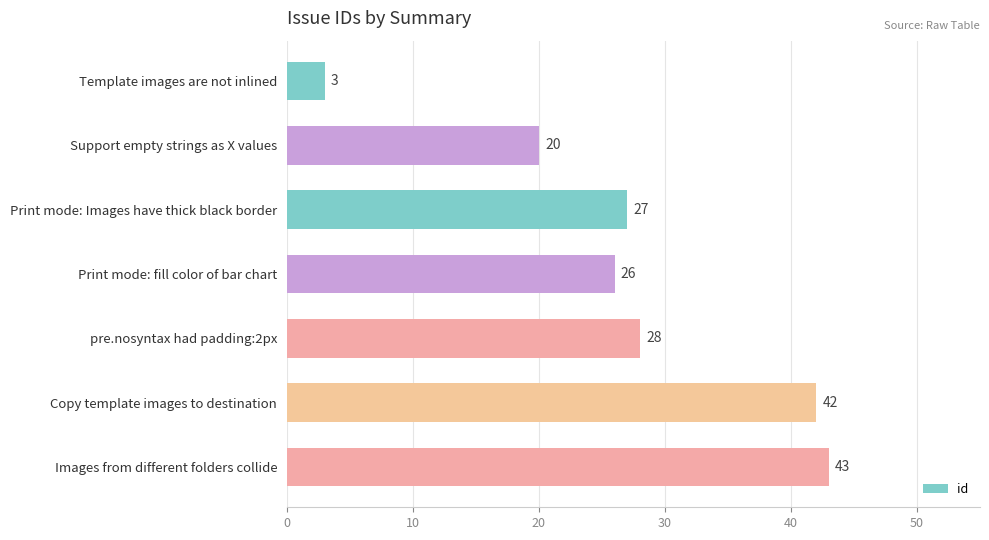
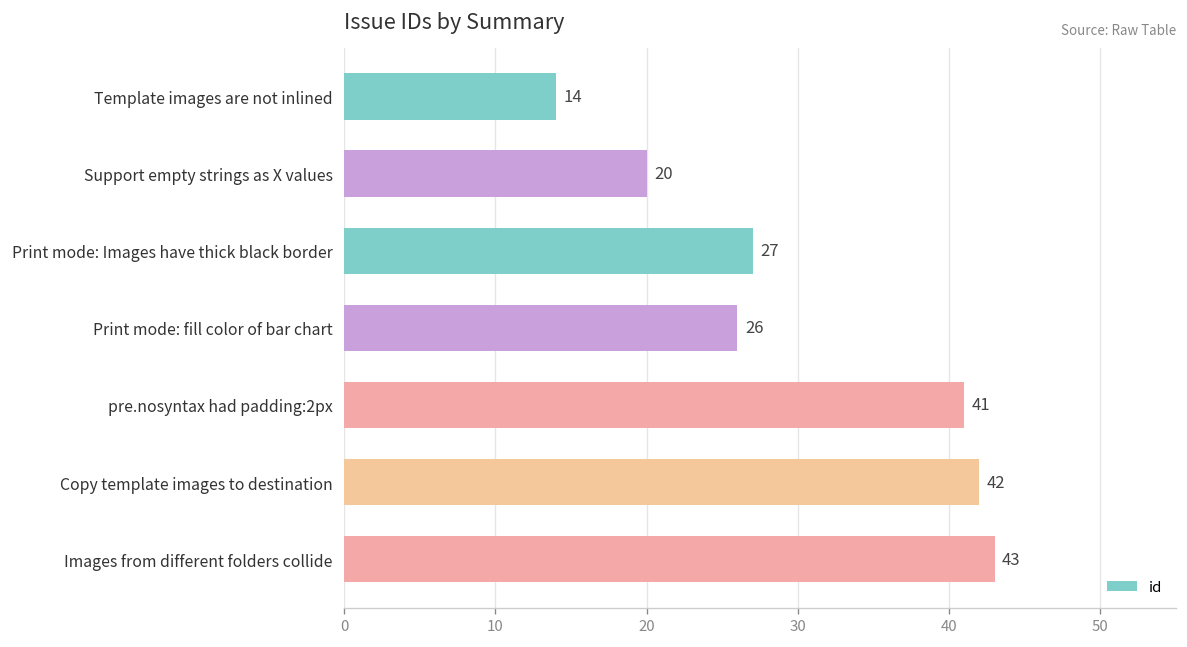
  {
-   "Template images are not inlined": 3,
+   "Template images are not inlined": 14,
    "Support empty strings as X values": 20,
    "Print mode: Images have thick black border": 27,
    "Print mode: fill color of bar chart": 26,
-   "pre.nosyntax had padding:2px": 28,
+   "pre.nosyntax had padding:2px": 41,
    "Copy template images to destination": 42,
    "Images from different folders collide": 43
  }
